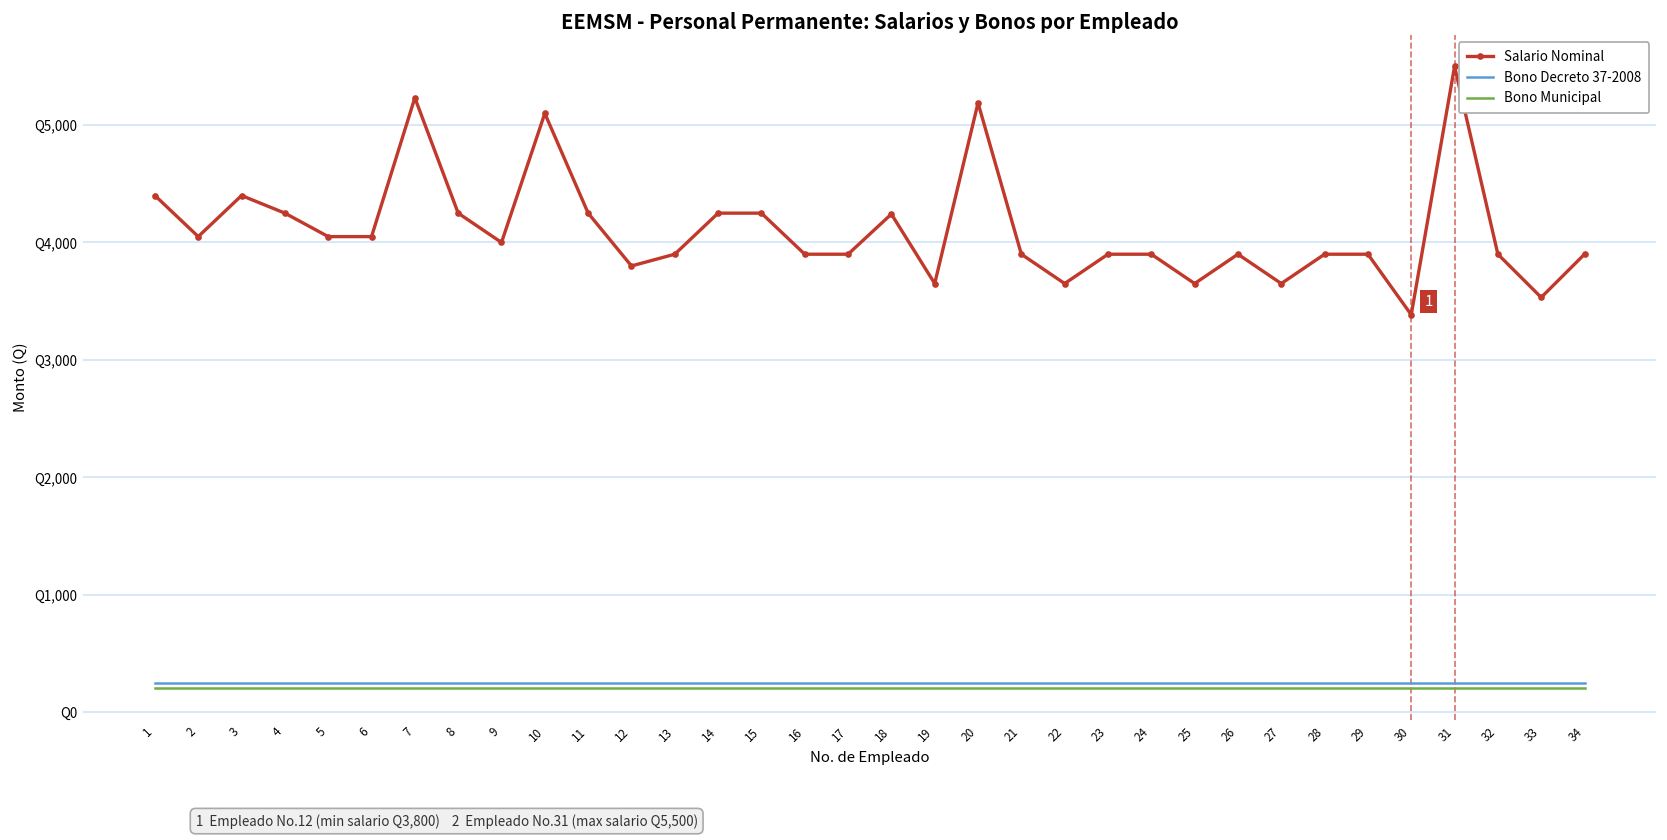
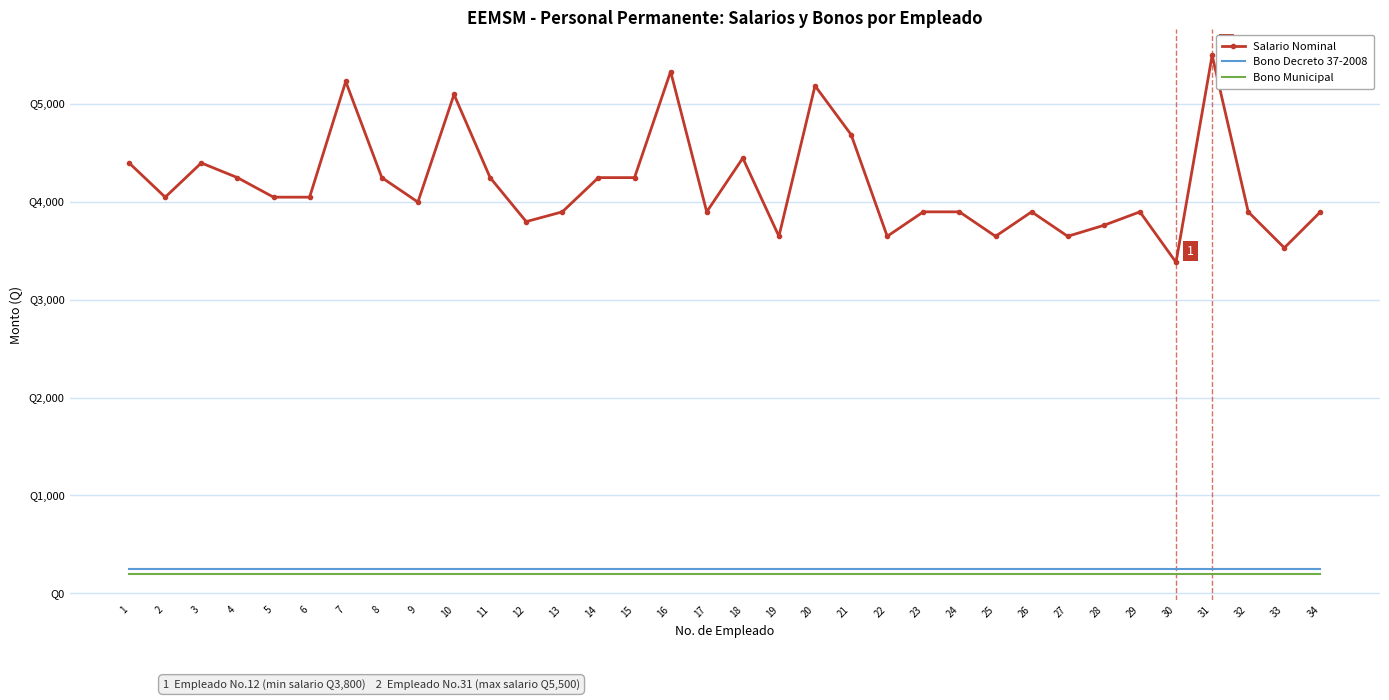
  {
    "Salario Nominal": {
      "1": "Q4,400",
      "2": "Q4,100",
      "3": "Q4,400",
      "4": "Q4,300",
      "5": "Q4,100",
      "6": "Q4,100",
      "7": "Q5,200",
      "8": "Q4,300",
      "9": "Q4,000",
      "10": "Q5,100",
      "11": "Q4,300",
      "12": "Q3,800",
      "13": "Q3,900",
      "14": "Q4,300",
      "15": "Q4,300",
-     "16": "Q3,900",
+     "16": "Q5,300",
      "17": "Q3,900",
-     "18": "Q4,200",
+     "18": "Q4,500",
      "19": "Q3,700",
      "20": "Q5,200",
-     "21": "Q3,900",
+     "21": "Q4,700",
      "22": "Q3,700",
      "23": "Q3,900",
      "24": "Q3,900",
      "25": "Q3,700",
      "26": "Q3,900",
      "27": "Q3,700",
-     "28": "Q3,900",
+     "28": "Q3,800",
      "29": "Q3,900",
      "31": "Q5,500",
      "32": "Q3,900",
      "33": "Q3,500",
      "34": "Q3,900"
    },
    "Bono Decreto 37-2008": {
      "1": "Q300",
      "2": "Q300",
      "3": "Q300",
      "4": "Q300",
      "5": "Q300",
      "6": "Q300",
      "7": "Q300",
      "8": "Q300",
      "9": "Q300",
      "10": "Q300",
      "11": "Q300",
      "12": "Q300",
      "13": "Q300",
      "14": "Q300",
      "15": "Q300",
      "16": "Q300",
      "17": "Q300",
      "18": "Q300",
      "19": "Q300",
      "20": "Q300",
      "21": "Q300",
      "22": "Q300",
      "23": "Q300",
      "24": "Q300",
      "25": "Q300",
      "26": "Q300",
      "27": "Q300",
      "28": "Q300",
      "29": "Q300",
      "30": "Q300",
      "31": "Q300",
      "32": "Q300",
      "33": "Q300",
      "34": "Q300"
    },
    "Bono Municipal": {
      "1": "Q200",
      "2": "Q200",
      "3": "Q200",
      "4": "Q200",
      "5": "Q200",
      "6": "Q200",
      "7": "Q200",
      "8": "Q200",
      "9": "Q200",
      "10": "Q200",
      "11": "Q200",
      "12": "Q200",
      "13": "Q200",
      "14": "Q200",
      "15": "Q200",
      "16": "Q200",
      "17": "Q200",
      "18": "Q200",
      "19": "Q200",
      "20": "Q200",
      "21": "Q200",
      "22": "Q200",
      "23": "Q200",
      "24": "Q200",
      "25": "Q200",
      "26": "Q200",
      "27": "Q200",
      "28": "Q200",
      "29": "Q200",
      "30": "Q200",
      "31": "Q200",
      "32": "Q200",
      "33": "Q200",
      "34": "Q200"
    }
  }
